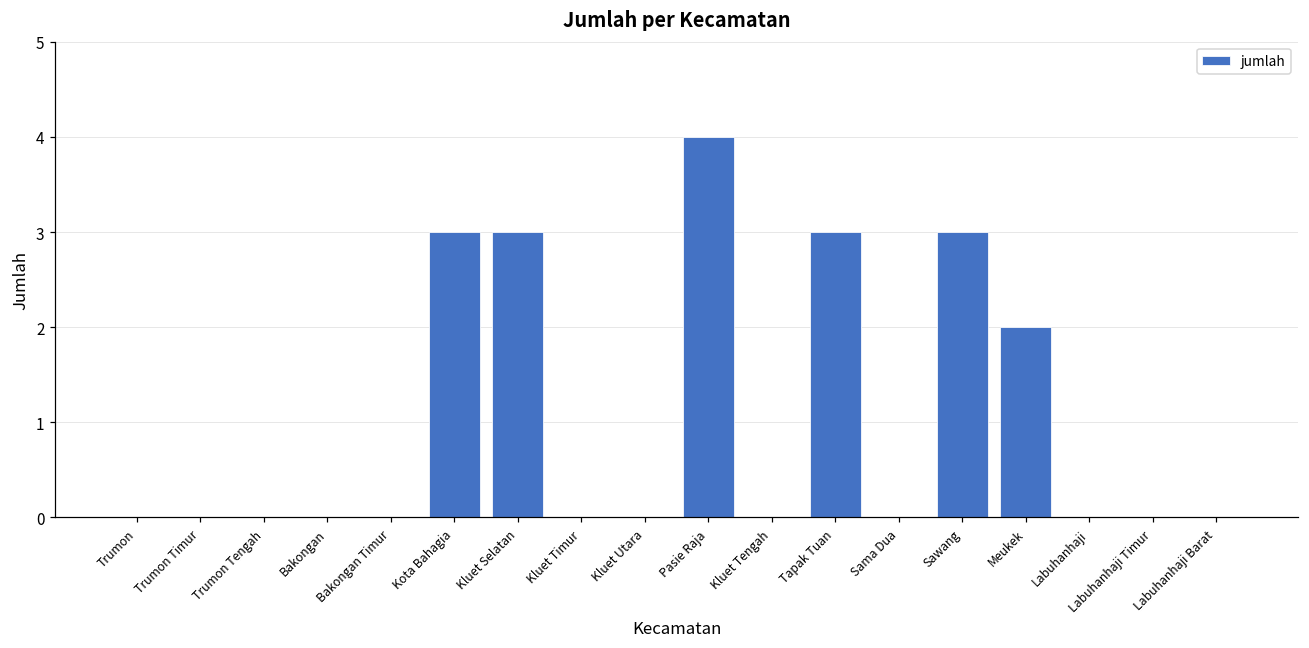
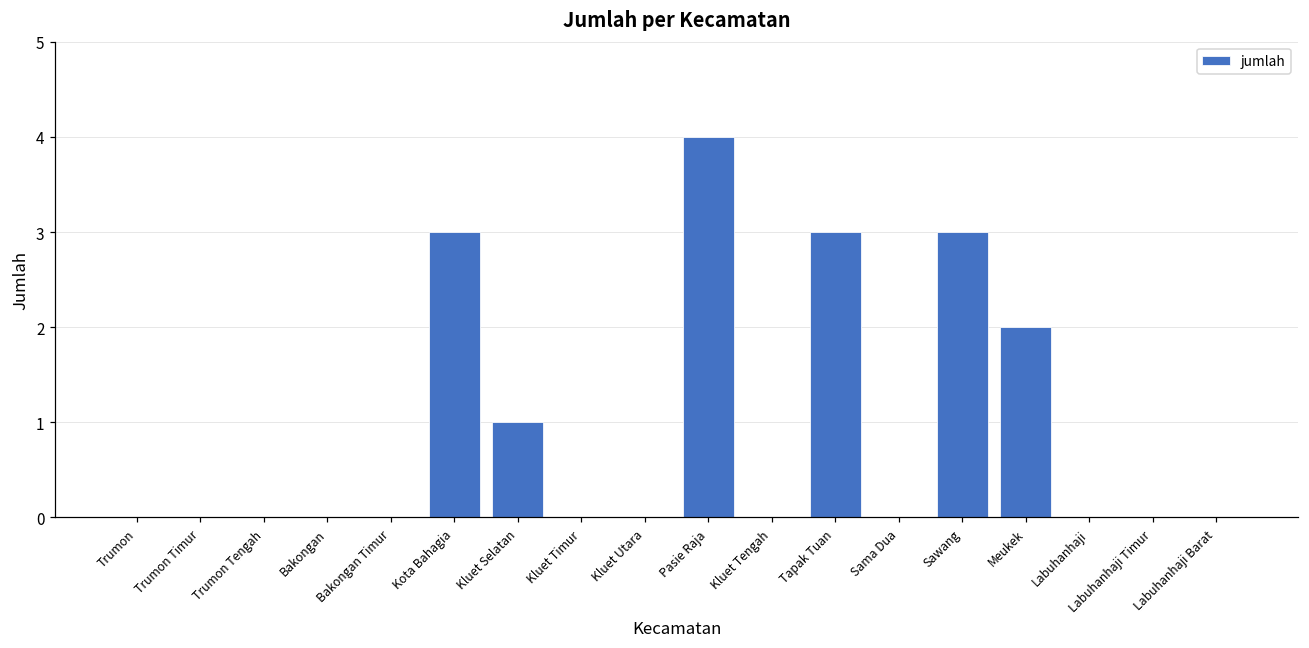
  {
    "Trumon": 0,
    "Trumon Timur": 0,
    "Trumon Tengah": 0,
    "Bakongan": 0,
    "Bakongan Timur": 0,
    "Kota Bahagia": 3,
-   "Kluet Selatan": 3,
+   "Kluet Selatan": 1,
    "Kluet Timur": 0,
    "Kluet Utara": 0,
    "Pasie Raja": 4,
    "Kluet Tengah": 0,
    "Tapak Tuan": 3,
    "Sama Dua": 0,
    "Sawang": 3,
    "Meukek": 2,
    "Labuhanhaji": 0,
    "Labuhanhaji Timur": 0,
    "Labuhanhaji Barat": 0
  }
